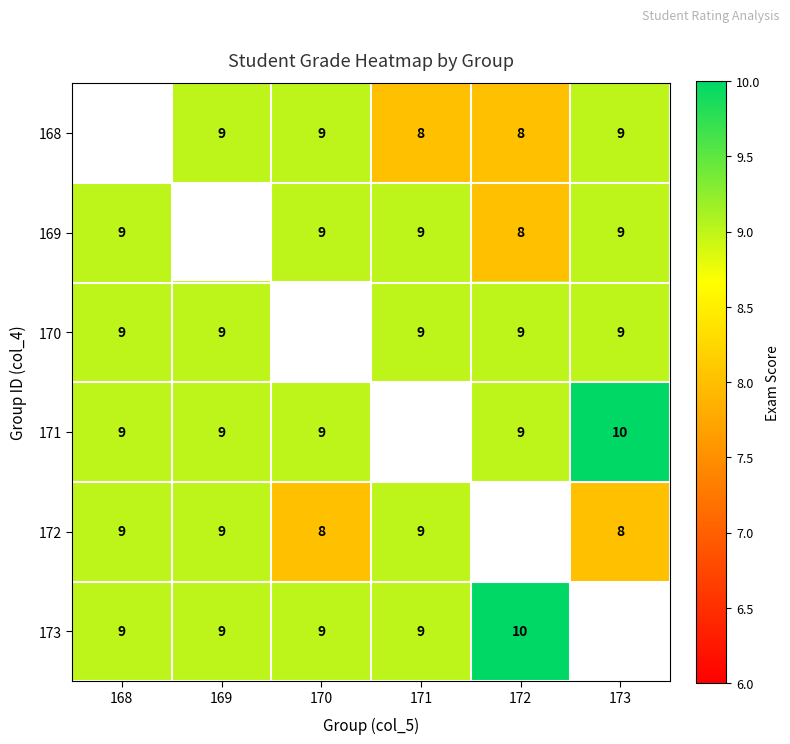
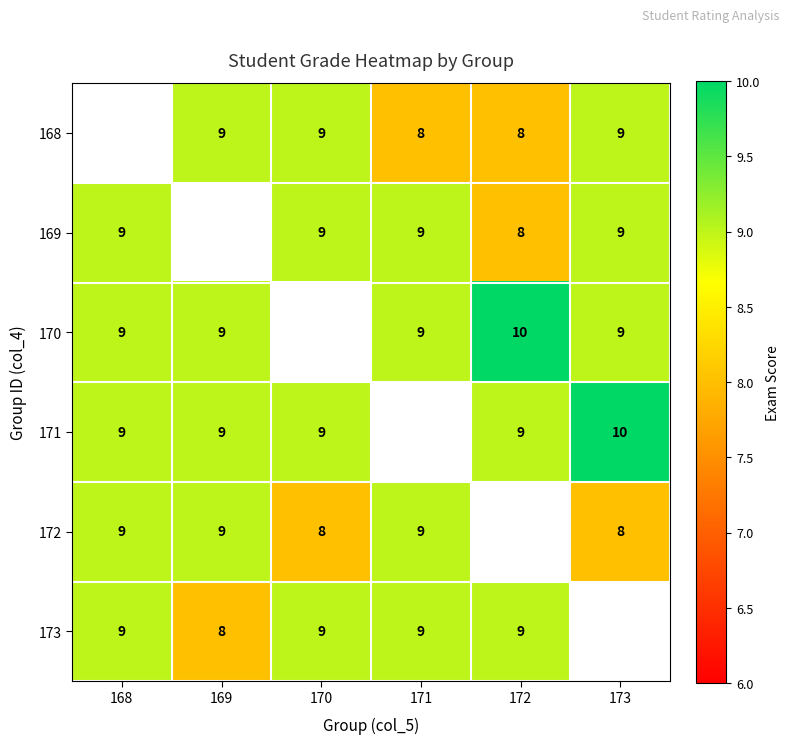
  {
    "168": {
      "169": 9,
      "170": 9,
      "171": 8,
      "172": 8,
      "173": 9
    },
    "169": {
      "168": 9,
      "170": 9,
      "171": 9,
      "172": 8,
      "173": 9
    },
    "170": {
      "168": 9,
      "169": 9,
      "171": 9,
-     "172": 9,
+     "172": 10,
      "173": 9
    },
    "171": {
      "168": 9,
      "169": 9,
      "170": 9,
      "172": 9,
      "173": 10
    },
    "172": {
      "168": 9,
      "169": 9,
      "170": 8,
      "171": 9,
      "173": 8
    },
    "173": {
      "168": 9,
-     "169": 9,
+     "169": 8,
      "170": 9,
      "171": 9,
-     "172": 10
+     "172": 9
    }
  }
